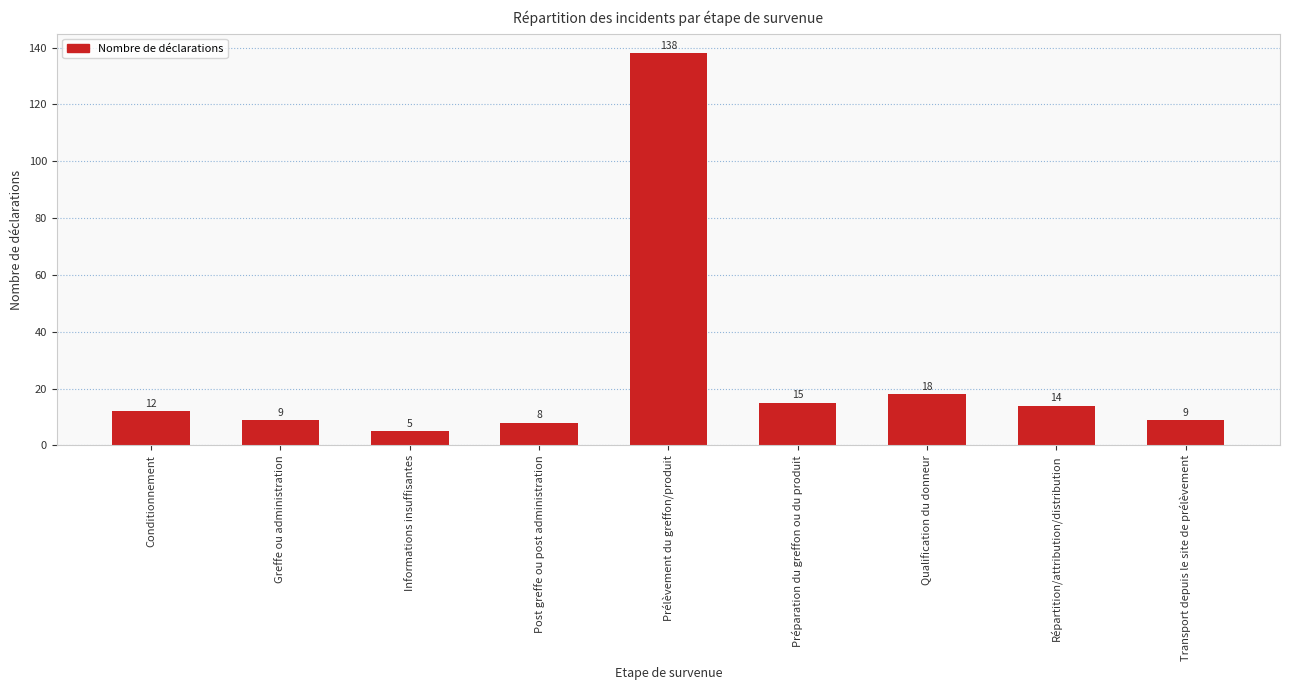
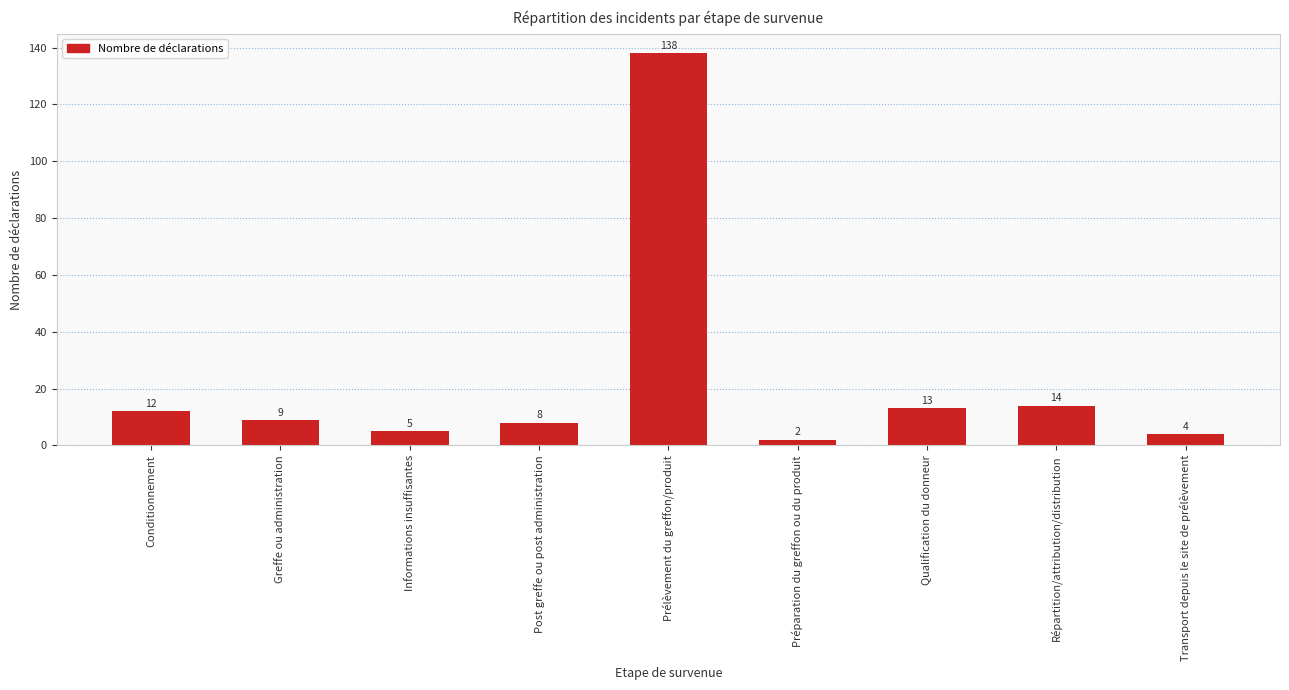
  {
    "Conditionnement": 12,
    "Greffe ou administration": 9,
    "Informations insuffisantes": 5,
    "Post greffe ou post administration": 8,
    "Prélèvement du greffon/produit": 138,
-   "Préparation du greffon ou du produit": 15,
-   "Qualification du donneur": 18,
+   "Préparation du greffon ou du produit": 2,
+   "Qualification du donneur": 13,
    "Répartition/attribution/distribution": 14,
-   "Transport depuis le site de prélèvement": 9
+   "Transport depuis le site de prélèvement": 4
  }
